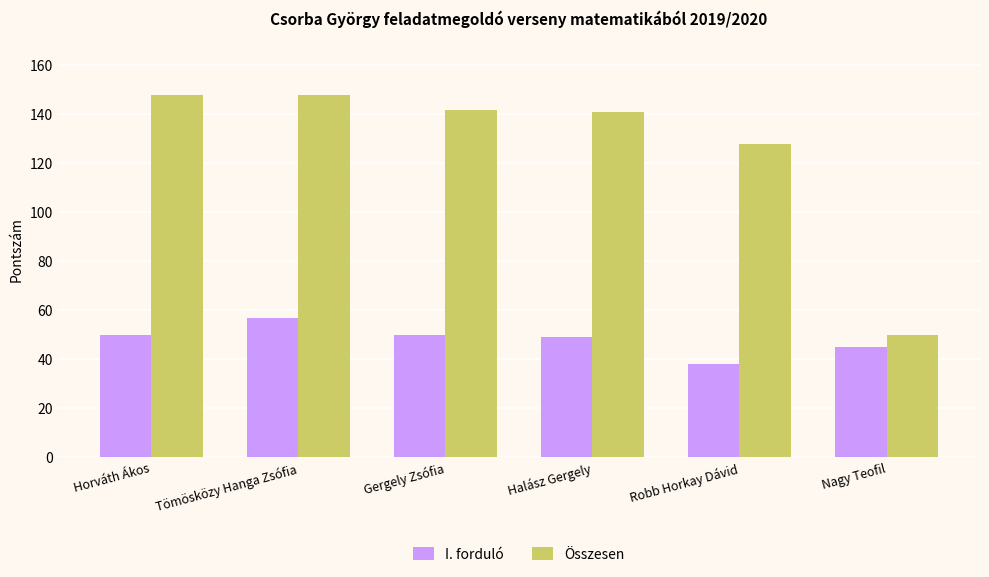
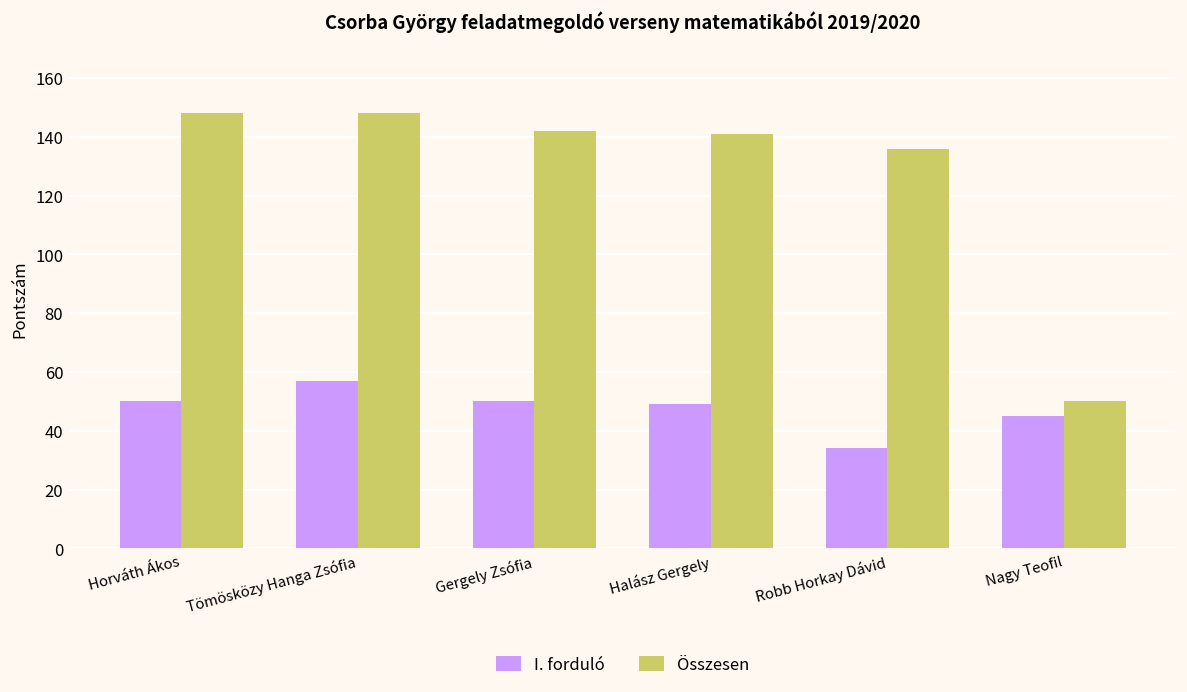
  {
    "I. forduló": {
      "Horváth Ákos": 50,
      "Tömösközy Hanga Zsófia": 57,
      "Gergely Zsófia": 50,
      "Halász Gergely": 49,
-     "Robb Horkay Dávid": 38,
+     "Robb Horkay Dávid": 34,
      "Nagy Teofil": 45
    },
    "Összesen": {
      "Horváth Ákos": 148,
      "Tömösközy Hanga Zsófia": 148,
      "Gergely Zsófia": 142,
      "Halász Gergely": 141,
-     "Robb Horkay Dávid": 128,
+     "Robb Horkay Dávid": 136,
      "Nagy Teofil": 50
    }
  }
